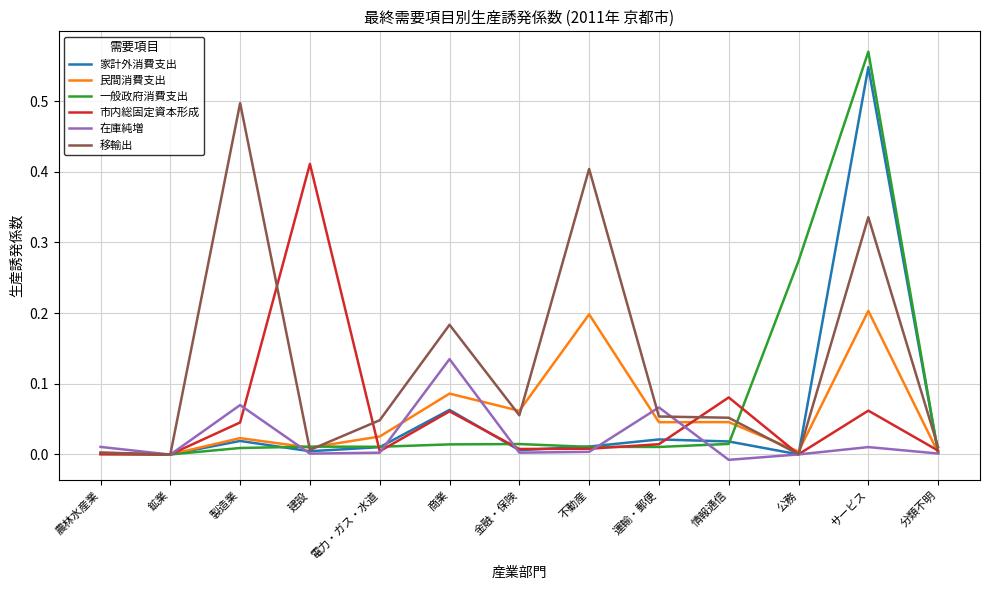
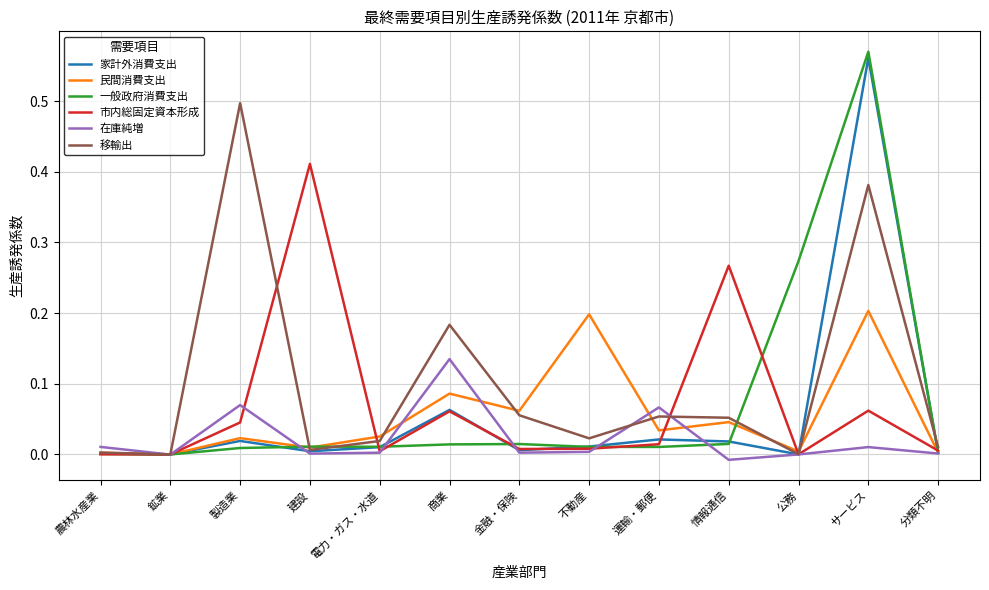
  {
    "家計外消費支出": {
      "製造業": 0.02,
      "運輸・郵便": 0.02,
-     "サービス": 0.55
+     "サービス": 0.56
    },
    "民間消費支出": {
      "製造業": 0.02,
      "電力・ガス・水道": 0.03,
      "商業": 0.09,
      "金融・保険": 0.06,
      "不動産": 0.20,
-     "運輸・郵便": 0.05,
+     "運輸・郵便": 0.03,
      "情報通信": 0.05,
      "公務": 0.00,
      "サービス": 0.20
    },
    "一般政府消費支出": {
      "製造業": 0.01,
      "商業": 0.01,
      "金融・保険": 0.01,
      "運輸・郵便": 0.01,
      "公務": 0.27,
      "サービス": 0.57
    },
    "市内総固定資本形成": {
      "製造業": 0.05,
      "建設": 0.41,
      "運輸・郵便": 0.01,
-     "情報通信": 0.08,
+     "情報通信": 0.27,
      "サービス": 0.06
    },
    "在庫純増": {
      "農林水産業": 0.01,
      "製造業": 0.07,
      "商業": 0.13,
      "不動産": 0.00,
      "運輸・郵便": 0.07,
      "情報通信": -0.01,
      "サービス": 0.01
    },
    "移輸出": {
      "製造業": 0.50,
-     "電力・ガス・水道": 0.05,
+     "電力・ガス・水道": 0.02,
      "商業": 0.18,
      "金融・保険": 0.06,
-     "不動産": 0.40,
+     "不動産": 0.02,
      "運輸・郵便": 0.05,
      "情報通信": 0.05,
-     "サービス": 0.34,
+     "サービス": 0.38,
      "分類不明": 0.01
    }
  }
